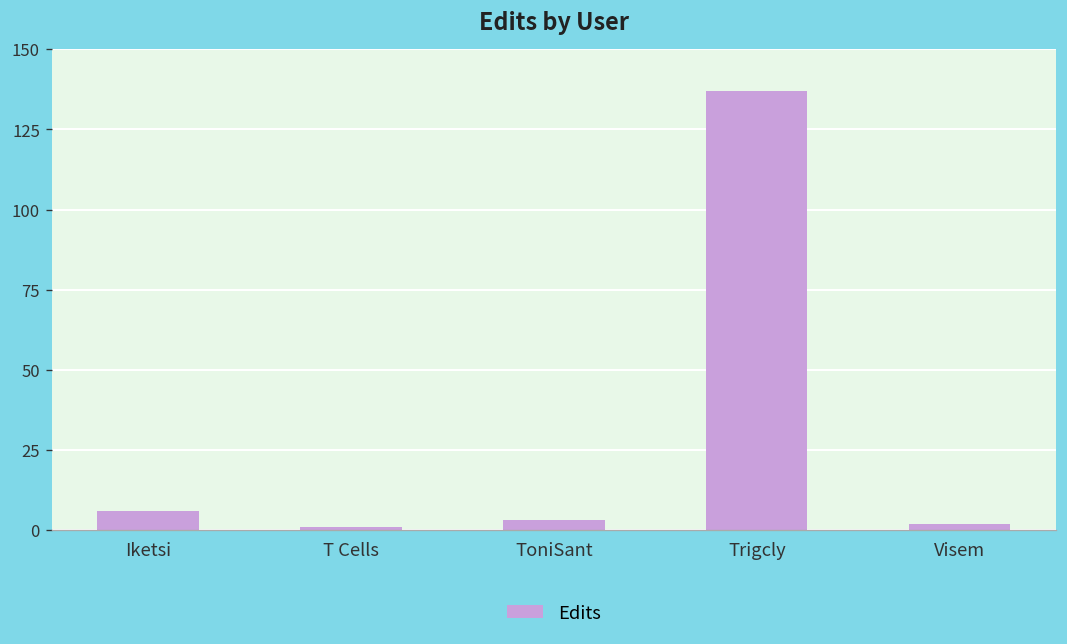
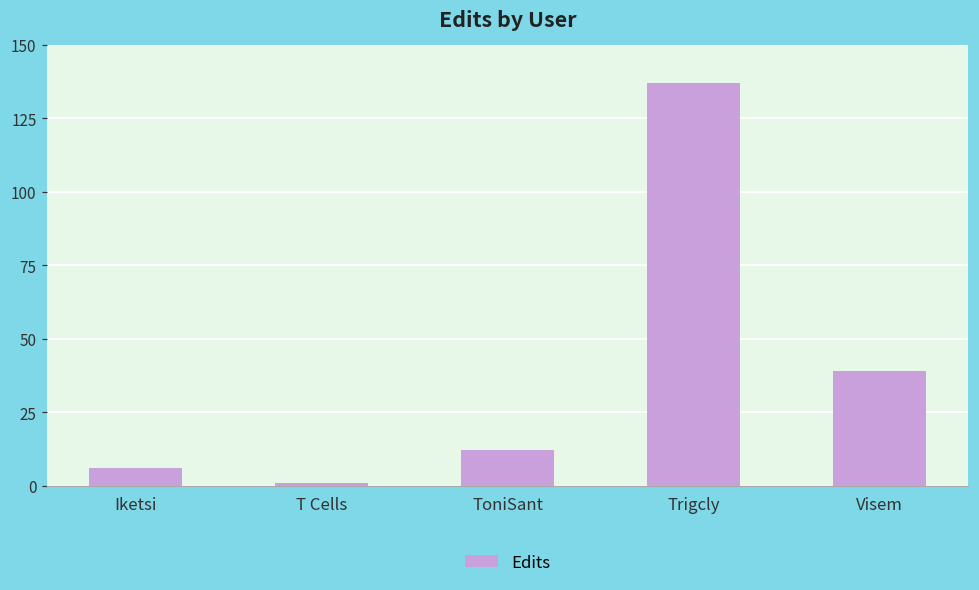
  {
    "Iketsi": 6,
    "T Cells": 1,
-   "ToniSant": 3,
+   "ToniSant": 12,
    "Trigcly": 137,
-   "Visem": 2
+   "Visem": 39
  }
